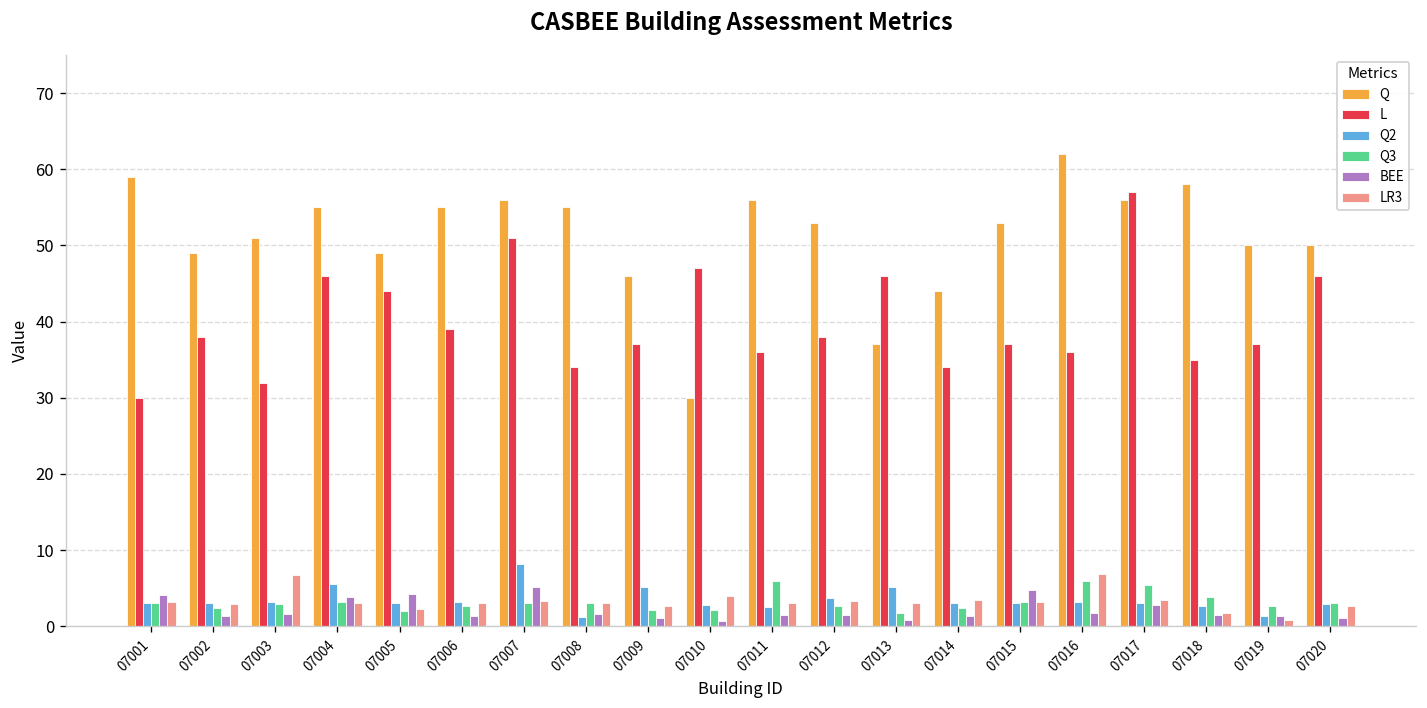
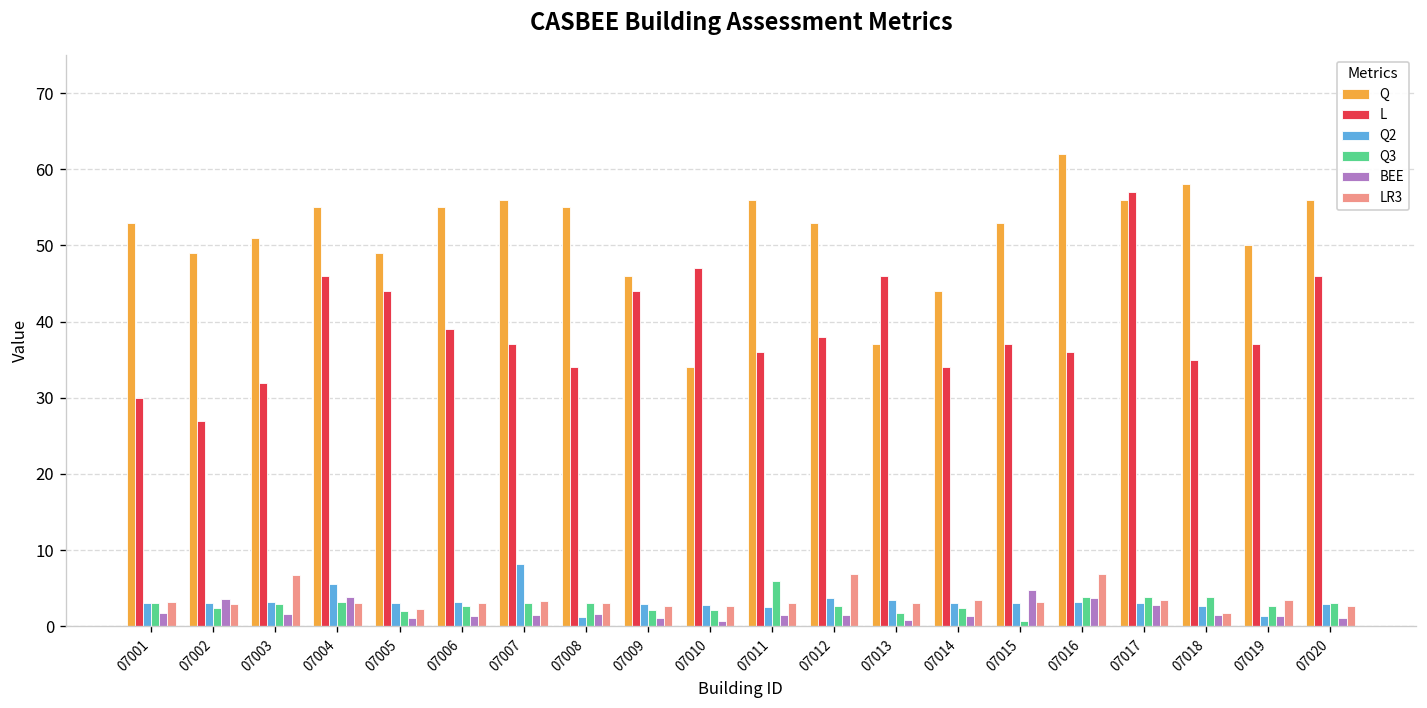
  {
    "Q": {
-     "07001": 59,
+     "07001": 53,
      "07002": 49,
      "07003": 51,
      "07004": 55,
      "07005": 49,
      "07006": 55,
      "07007": 56,
      "07008": 55,
      "07009": 46,
-     "07010": 30,
+     "07010": 34,
      "07011": 56,
      "07012": 53,
      "07013": 37,
      "07014": 44,
      "07015": 53,
      "07016": 62,
      "07017": 56,
      "07018": 58,
      "07019": 50,
-     "07020": 50
+     "07020": 56
    },
    "L": {
      "07001": 30,
-     "07002": 38,
+     "07002": 27,
      "07003": 32,
      "07004": 46,
      "07005": 44,
      "07006": 39,
-     "07007": 51,
+     "07007": 37,
      "07008": 34,
-     "07009": 37,
+     "07009": 44,
      "07010": 47,
      "07011": 36,
      "07012": 38,
      "07013": 46,
      "07014": 34,
      "07015": 37,
      "07016": 36,
      "07017": 57,
      "07018": 35,
      "07019": 37,
      "07020": 46
    },
    "Q2": {
      "07001": 3,
      "07002": 3,
      "07003": 3,
      "07004": 6,
      "07005": 3,
      "07006": 3,
      "07007": 8,
      "07008": 1,
-     "07009": 5,
+     "07009": 3,
      "07010": 3,
      "07011": 3,
      "07012": 4,
-     "07013": 5,
+     "07013": 4,
      "07014": 3,
      "07015": 3,
      "07016": 3,
      "07017": 3,
      "07018": 3,
      "07019": 1,
      "07020": 3
    },
    "Q3": {
      "07001": 3,
      "07002": 2,
      "07003": 3,
      "07004": 3,
      "07005": 2,
      "07006": 3,
      "07007": 3,
      "07008": 3,
      "07009": 2,
      "07010": 2,
      "07011": 6,
      "07012": 3,
      "07013": 2,
      "07014": 2,
-     "07015": 3,
-     "07016": 6,
-     "07017": 5,
+     "07015": 1,
+     "07016": 4,
+     "07017": 4,
      "07018": 4,
      "07019": 3,
      "07020": 3
    },
    "BEE": {
-     "07001": 4,
-     "07002": 1,
+     "07001": 2,
+     "07002": 4,
      "07003": 2,
      "07004": 4,
-     "07005": 4,
+     "07005": 1,
      "07006": 1,
-     "07007": 5,
+     "07007": 2,
      "07008": 2,
      "07009": 1,
      "07010": 1,
      "07011": 2,
      "07012": 2,
      "07013": 1,
      "07014": 1,
      "07015": 5,
-     "07016": 2,
+     "07016": 4,
      "07017": 3,
      "07018": 1,
      "07019": 1,
      "07020": 1
    },
    "LR3": {
      "07001": 3,
      "07002": 3,
      "07003": 7,
      "07004": 3,
      "07005": 2,
      "07006": 3,
      "07007": 3,
      "07008": 3,
      "07009": 3,
-     "07010": 4,
+     "07010": 3,
      "07011": 3,
-     "07012": 3,
+     "07012": 7,
      "07013": 3,
      "07014": 3,
      "07015": 3,
      "07016": 7,
      "07017": 4,
      "07018": 2,
-     "07019": 1,
+     "07019": 3,
      "07020": 3
    }
  }
